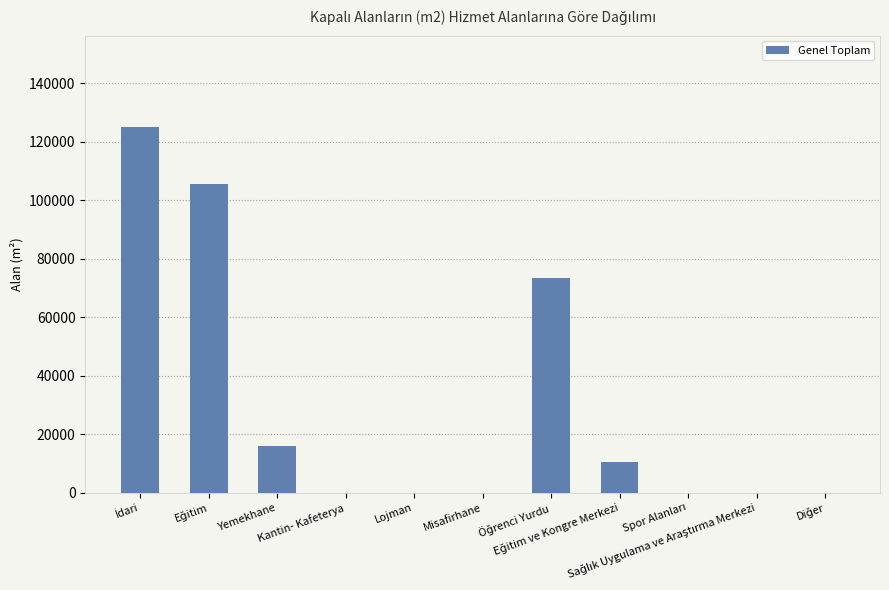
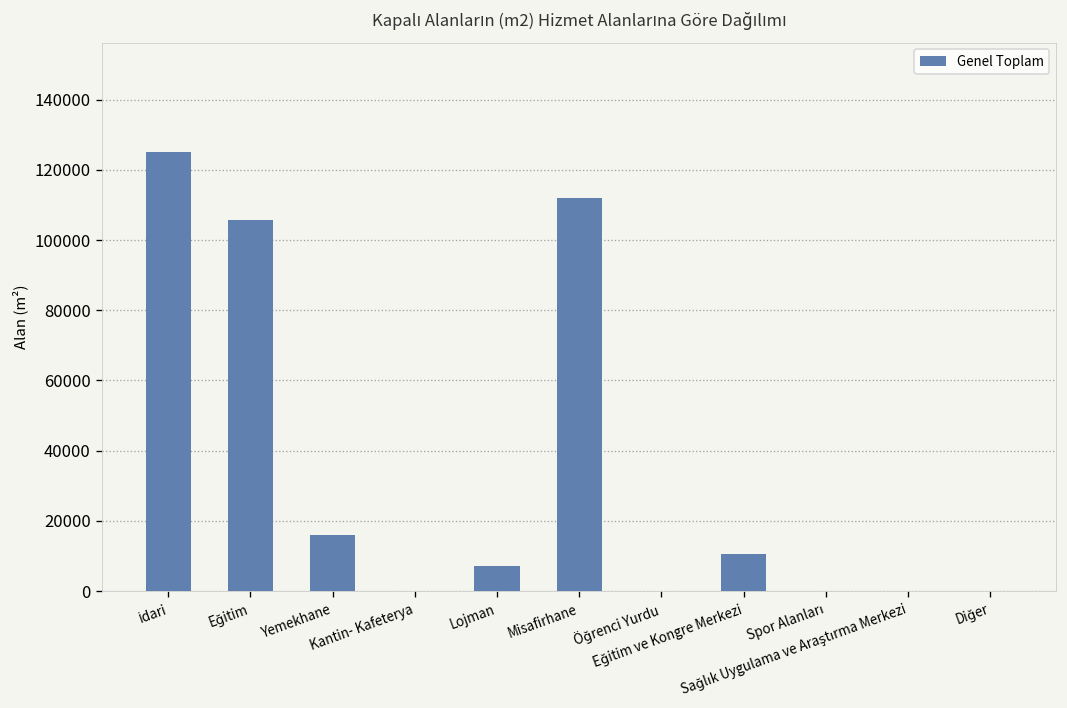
  {
    "İdari": 125000,
    "Eğitim": 106000,
    "Yemekhane": 16000,
    "Kantin- Kafeterya": 0,
-   "Lojman": 0,
-   "Misafirhane": 0,
-   "Öğrenci Yurdu": 73000,
+   "Lojman": 7000,
+   "Misafirhane": 112000,
+   "Öğrenci Yurdu": 0,
    "Eğitim ve Kongre Merkezi": 10000,
    "Spor Alanları": 0,
    "Sağlık Uygulama ve Araştırma Merkezi": 0,
    "Diğer": 0
  }
